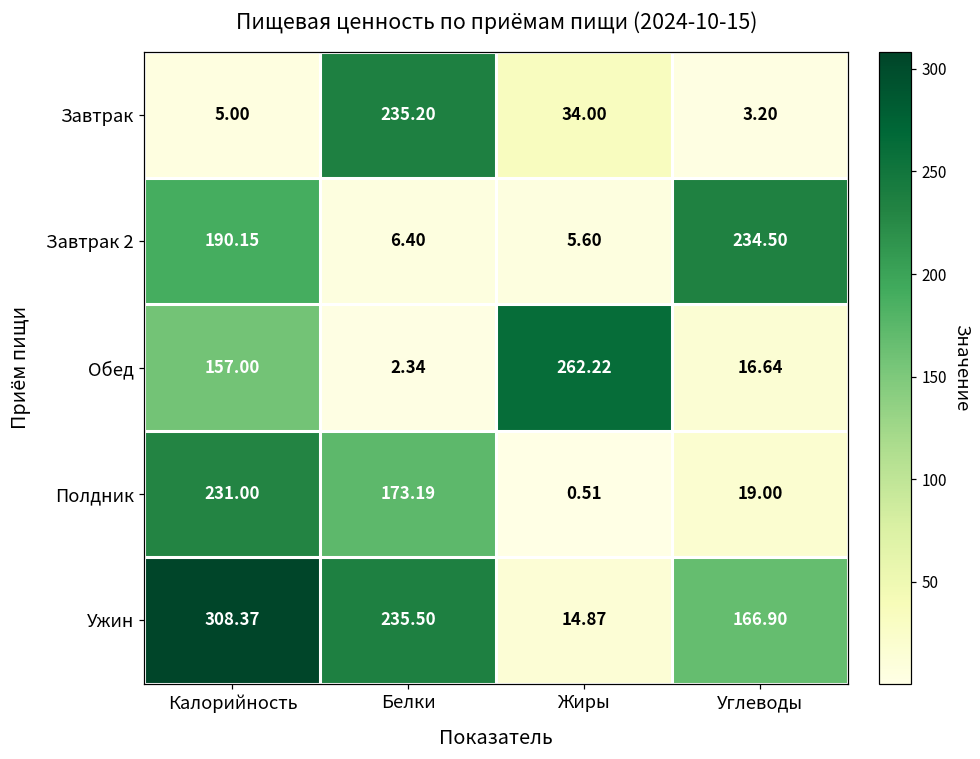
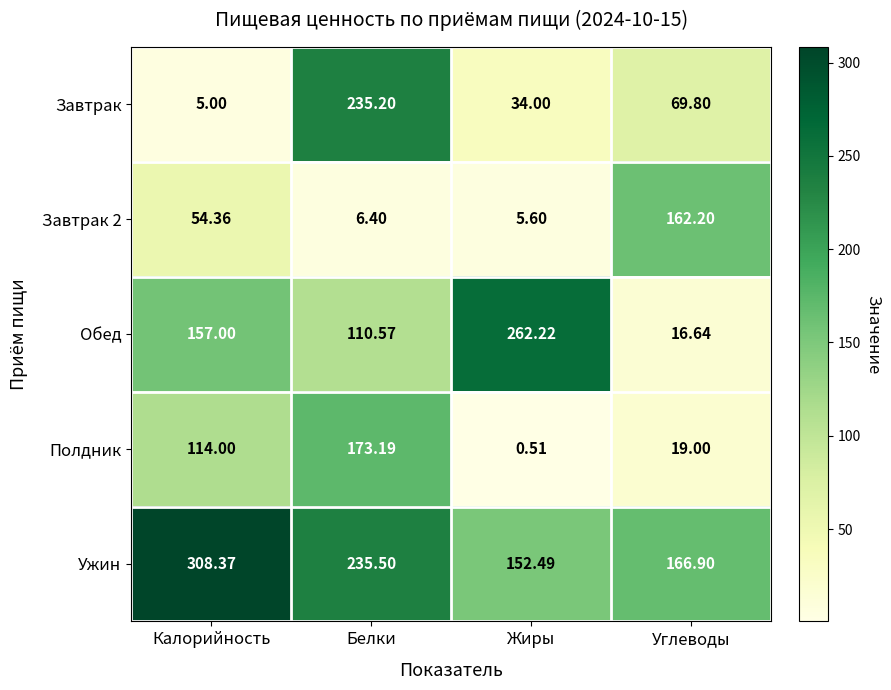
  {
    "Завтрак": {
      "Калорийность": 5.00,
      "Белки": 235.20,
      "Жиры": 34.00,
-     "Углеводы": 3.20
+     "Углеводы": 69.80
    },
    "Завтрак 2": {
-     "Калорийность": 190.15,
+     "Калорийность": 54.36,
      "Белки": 6.40,
      "Жиры": 5.60,
-     "Углеводы": 234.50
+     "Углеводы": 162.20
    },
    "Обед": {
      "Калорийность": 157.00,
-     "Белки": 2.34,
+     "Белки": 110.57,
      "Жиры": 262.22,
      "Углеводы": 16.64
    },
    "Полдник": {
-     "Калорийность": 231.00,
+     "Калорийность": 114.00,
      "Белки": 173.19,
      "Жиры": 0.51,
      "Углеводы": 19.00
    },
    "Ужин": {
      "Калорийность": 308.37,
      "Белки": 235.50,
-     "Жиры": 14.87,
+     "Жиры": 152.49,
      "Углеводы": 166.90
    }
  }
